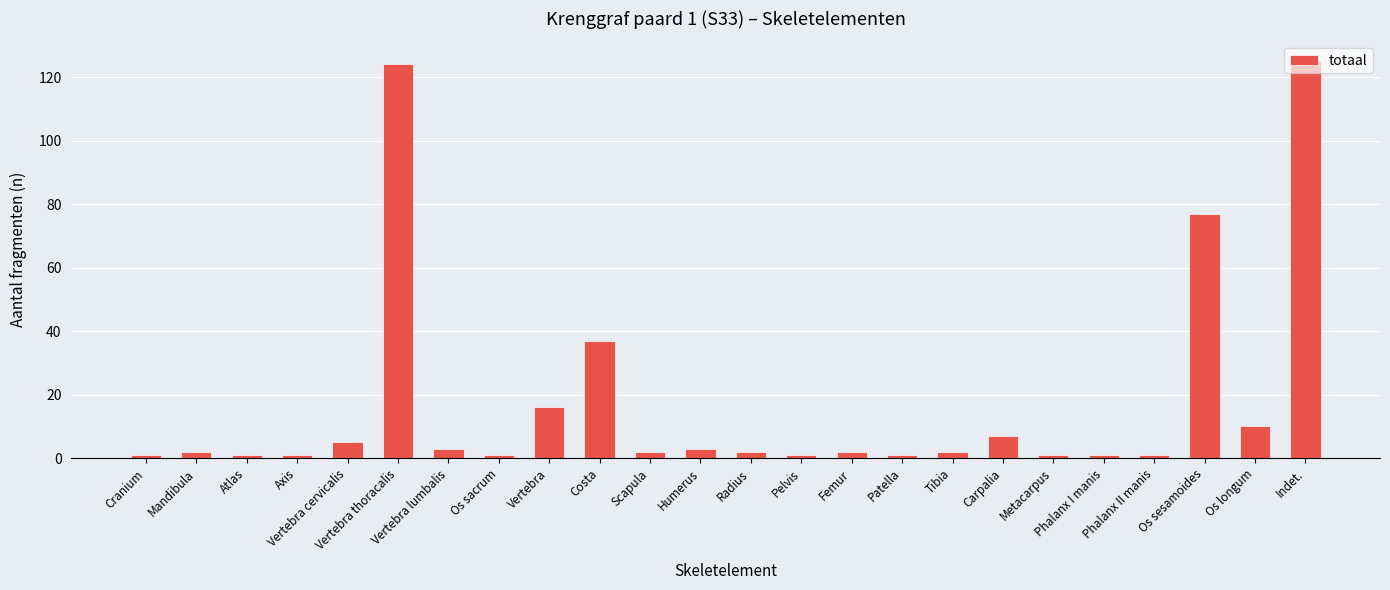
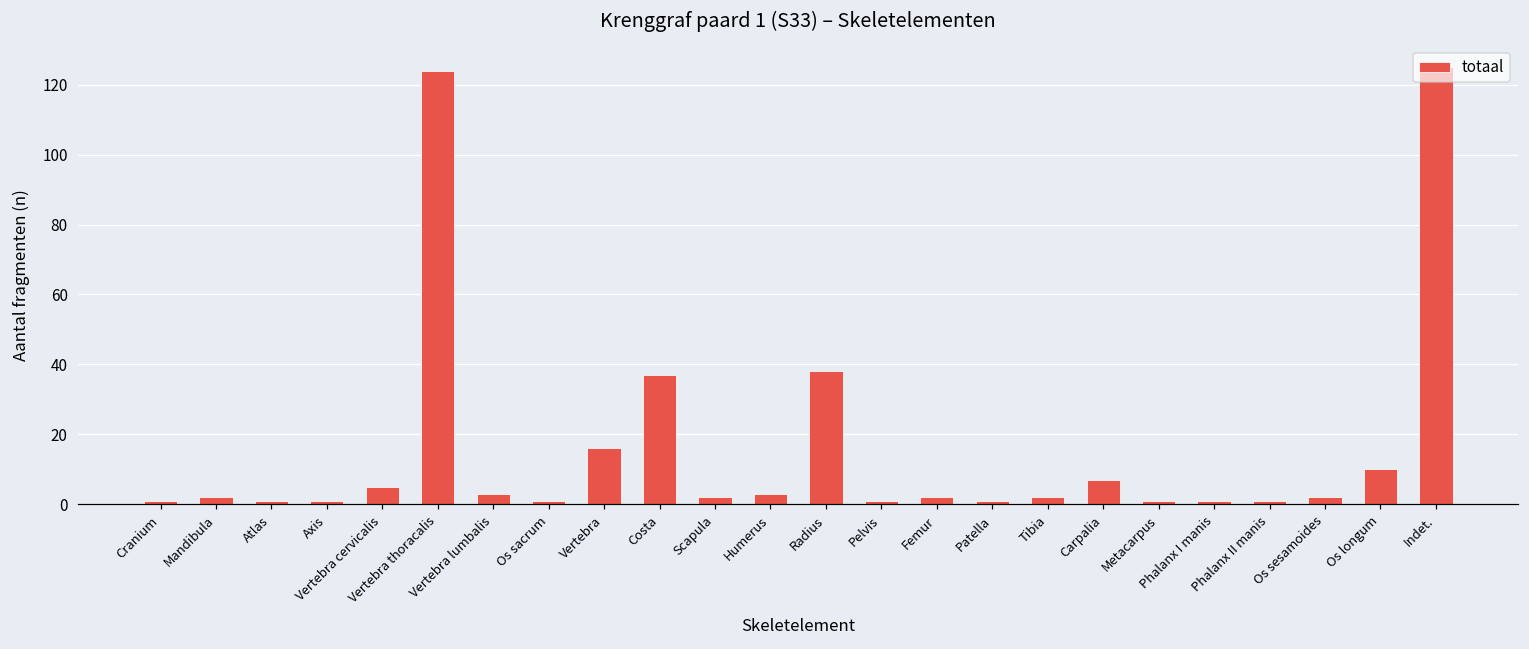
  {
    "Cranium": 1,
    "Mandibula": 2,
    "Atlas": 1,
    "Axis": 1,
    "Vertebra cervicalis": 5,
    "Vertebra thoracalis": 124,
    "Vertebra lumbalis": 3,
    "Os sacrum": 1,
    "Vertebra": 16,
    "Costa": 37,
    "Scapula": 2,
    "Humerus": 3,
-   "Radius": 2,
+   "Radius": 38,
    "Pelvis": 1,
    "Femur": 2,
    "Patella": 1,
    "Tibia": 2,
    "Carpalia": 7,
    "Metacarpus": 1,
    "Phalanx I manis": 1,
    "Phalanx II manis": 1,
-   "Os sesamoides": 77,
+   "Os sesamoides": 2,
    "Os longum": 10
  }
